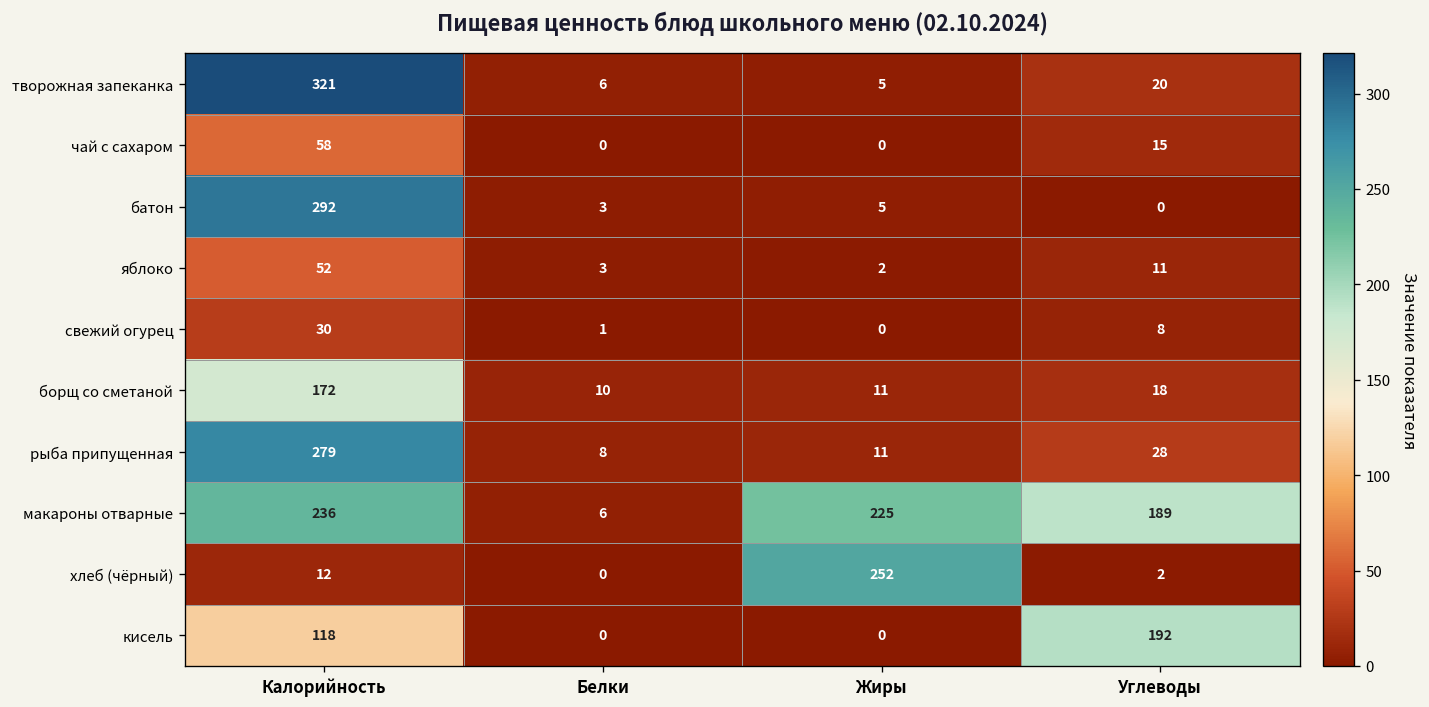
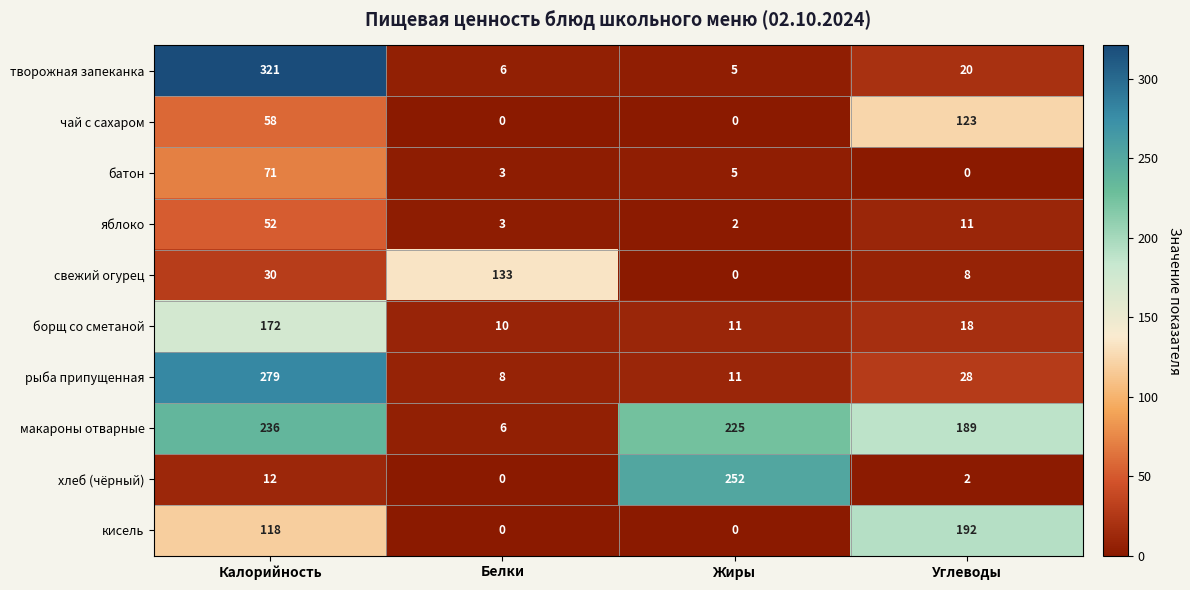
  {
    "творожная запеканка": {
      "Калорийность": 321,
      "Белки": 6,
      "Жиры": 5,
      "Углеводы": 20
    },
    "чай с сахаром": {
      "Калорийность": 58,
      "Белки": 0,
      "Жиры": 0,
-     "Углеводы": 15
+     "Углеводы": 123
    },
    "батон": {
-     "Калорийность": 292,
+     "Калорийность": 71,
      "Белки": 3,
      "Жиры": 5,
      "Углеводы": 0
    },
    "яблоко": {
      "Калорийность": 52,
      "Белки": 3,
      "Жиры": 2,
      "Углеводы": 11
    },
    "свежий огурец": {
      "Калорийность": 30,
-     "Белки": 1,
+     "Белки": 133,
      "Жиры": 0,
      "Углеводы": 8
    },
    "борщ со сметаной": {
      "Калорийность": 172,
      "Белки": 10,
      "Жиры": 11,
      "Углеводы": 18
    },
    "рыба припущенная": {
      "Калорийность": 279,
      "Белки": 8,
      "Жиры": 11,
      "Углеводы": 28
    },
    "макароны отварные": {
      "Калорийность": 236,
      "Белки": 6,
      "Жиры": 225,
      "Углеводы": 189
    },
    "хлеб (чёрный)": {
      "Калорийность": 12,
      "Белки": 0,
      "Жиры": 252,
      "Углеводы": 2
    },
    "кисель": {
      "Калорийность": 118,
      "Белки": 0,
      "Жиры": 0,
      "Углеводы": 192
    }
  }
